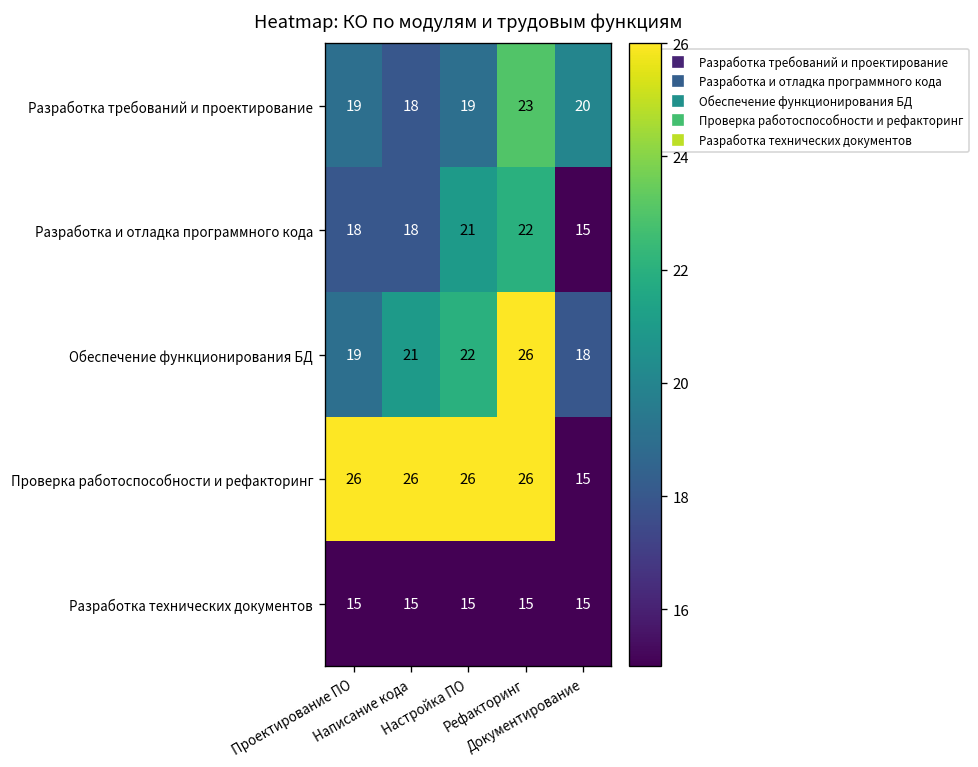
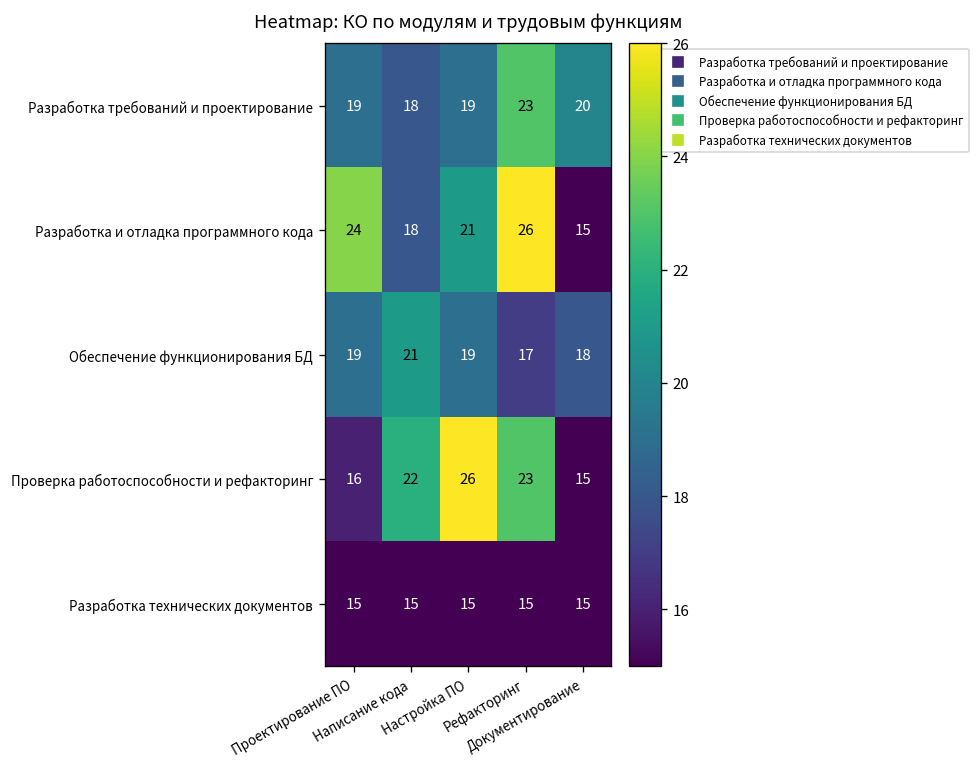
  {
    "Разработка требований и проектирование": {
      "Проектирование ПО": 19,
      "Написание кода": 18,
      "Настройка ПО": 19,
      "Рефакторинг": 23,
      "Документирование": 20
    },
    "Разработка и отладка программного кода": {
-     "Проектирование ПО": 18,
+     "Проектирование ПО": 24,
      "Написание кода": 18,
      "Настройка ПО": 21,
-     "Рефакторинг": 22,
+     "Рефакторинг": 26,
      "Документирование": 15
    },
    "Обеспечение функционирования БД": {
      "Проектирование ПО": 19,
      "Написание кода": 21,
-     "Настройка ПО": 22,
-     "Рефакторинг": 26,
+     "Настройка ПО": 19,
+     "Рефакторинг": 17,
      "Документирование": 18
    },
    "Проверка работоспособности и рефакторинг": {
-     "Проектирование ПО": 26,
-     "Написание кода": 26,
+     "Проектирование ПО": 16,
+     "Написание кода": 22,
      "Настройка ПО": 26,
-     "Рефакторинг": 26,
+     "Рефакторинг": 23,
      "Документирование": 15
    },
    "Разработка технических документов": {
      "Проектирование ПО": 15,
      "Написание кода": 15,
      "Настройка ПО": 15,
      "Рефакторинг": 15,
      "Документирование": 15
    }
  }
